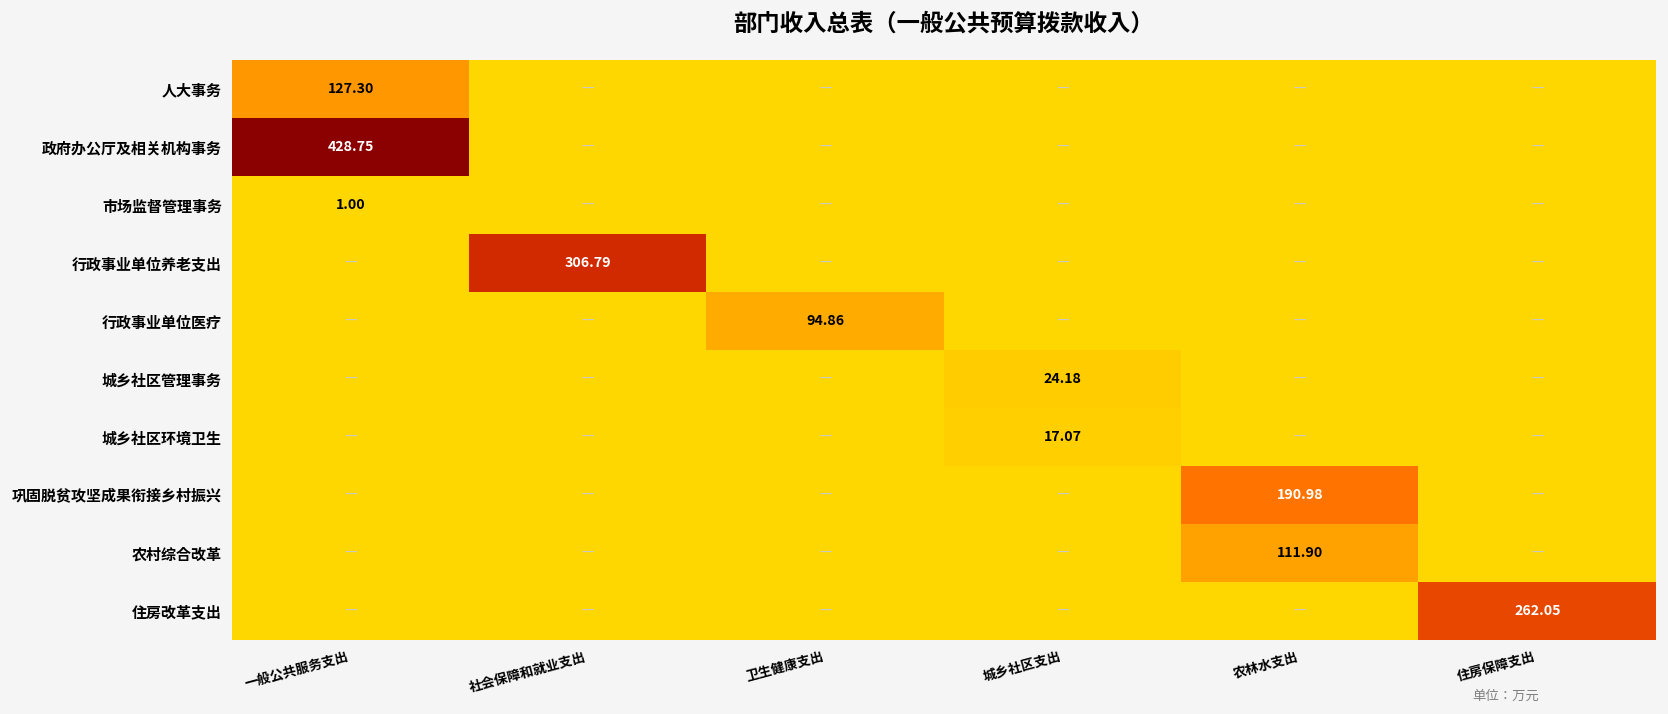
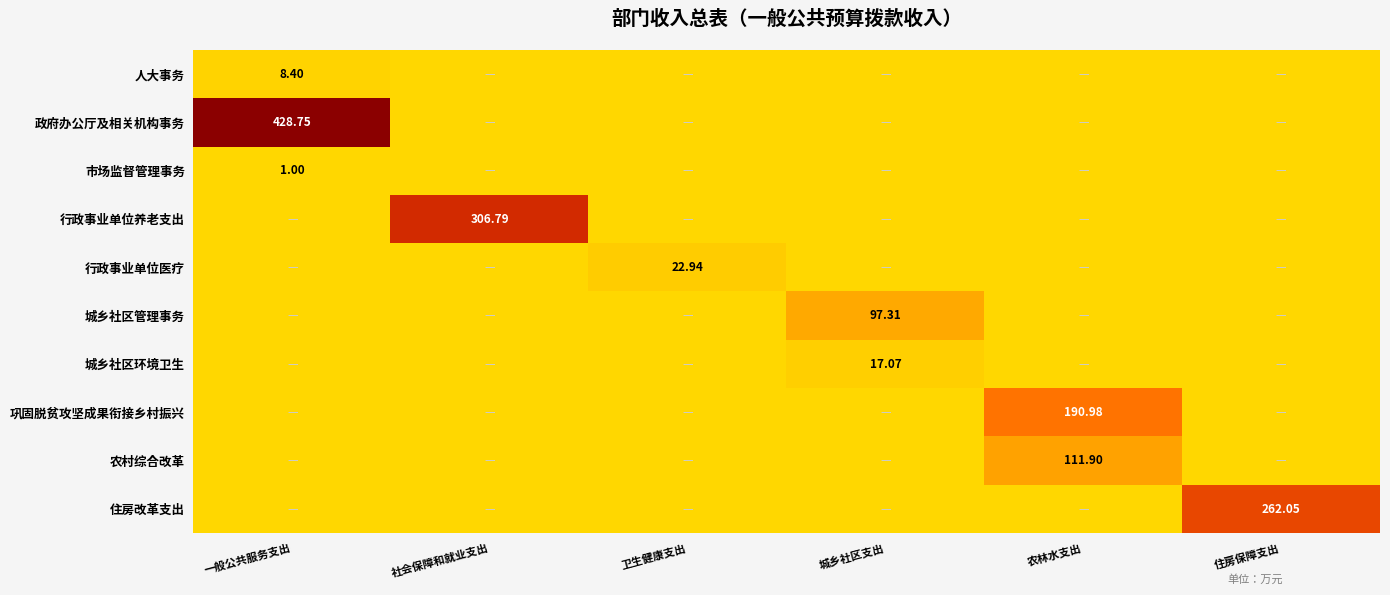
  {
    "人大事务": {
-     "一般公共服务支出": 127.30
+     "一般公共服务支出": 8.40
    },
    "政府办公厅及相关机构事务": {
      "一般公共服务支出": 428.75
    },
    "市场监督管理事务": {
      "一般公共服务支出": 1.00
    },
    "行政事业单位养老支出": {
      "社会保障和就业支出": 306.79
    },
    "行政事业单位医疗": {
-     "卫生健康支出": 94.86
+     "卫生健康支出": 22.94
    },
    "城乡社区管理事务": {
-     "城乡社区支出": 24.18
+     "城乡社区支出": 97.31
    },
    "城乡社区环境卫生": {
      "城乡社区支出": 17.07
    },
    "巩固脱贫攻坚成果衔接乡村振兴": {
      "农林水支出": 190.98
    },
    "农村综合改革": {
      "农林水支出": 111.90
    },
    "住房改革支出": {
      "住房保障支出": 262.05
    }
  }
